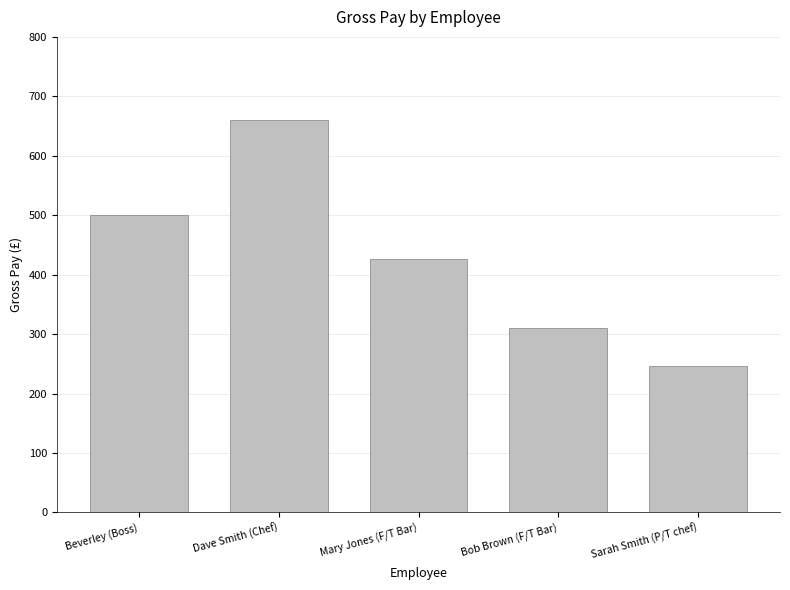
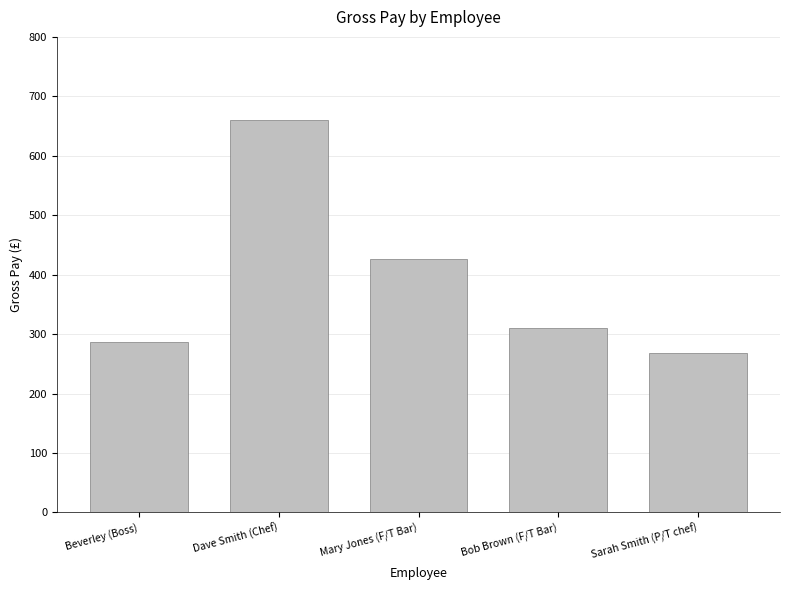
  {
-   "Beverley (Boss)": 500,
+   "Beverley (Boss)": 290,
    "Dave Smith (Chef)": 660,
    "Mary Jones (F/T Bar)": 430,
    "Bob Brown (F/T Bar)": 310,
-   "Sarah Smith (P/T chef)": 250
+   "Sarah Smith (P/T chef)": 270
  }
